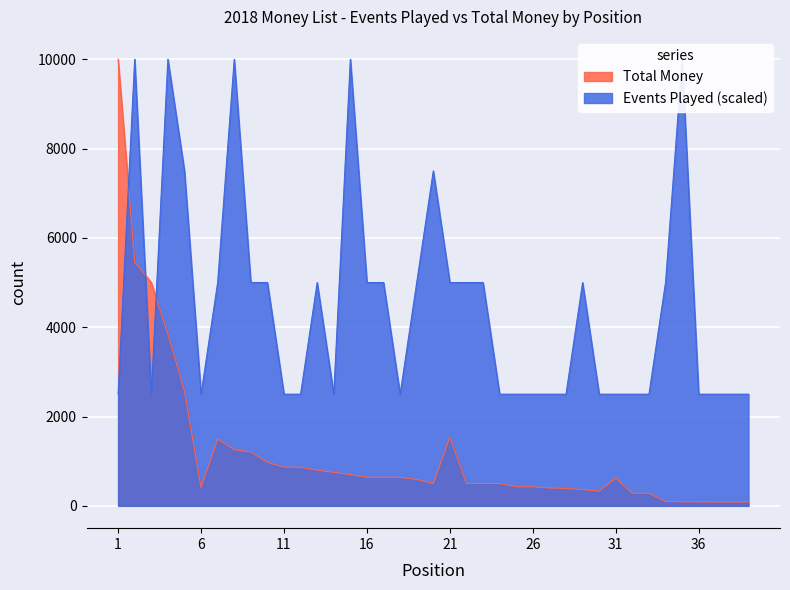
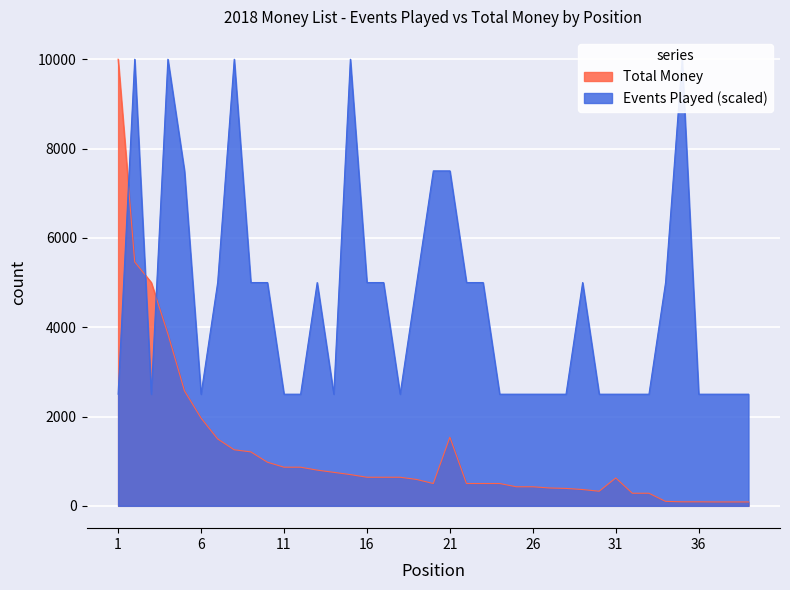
  {
    "Total Money": {
      "1": 10000,
-     "6": 400,
+     "6": 2000,
      "11": 900,
      "16": 600,
      "21": 1500,
      "26": 400,
      "31": 600,
      "36": 100
    },
    "Events Played (scaled)": {
      "1": 2500,
      "6": 2500,
      "11": 2500,
      "16": 5000,
-     "21": 5000,
+     "21": 7500,
      "26": 2500,
      "31": 2500,
      "36": 2500
    }
  }
